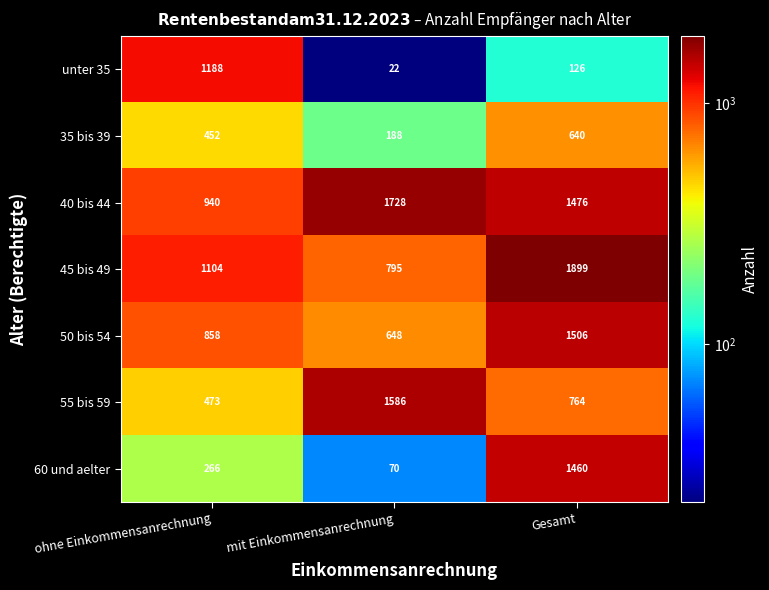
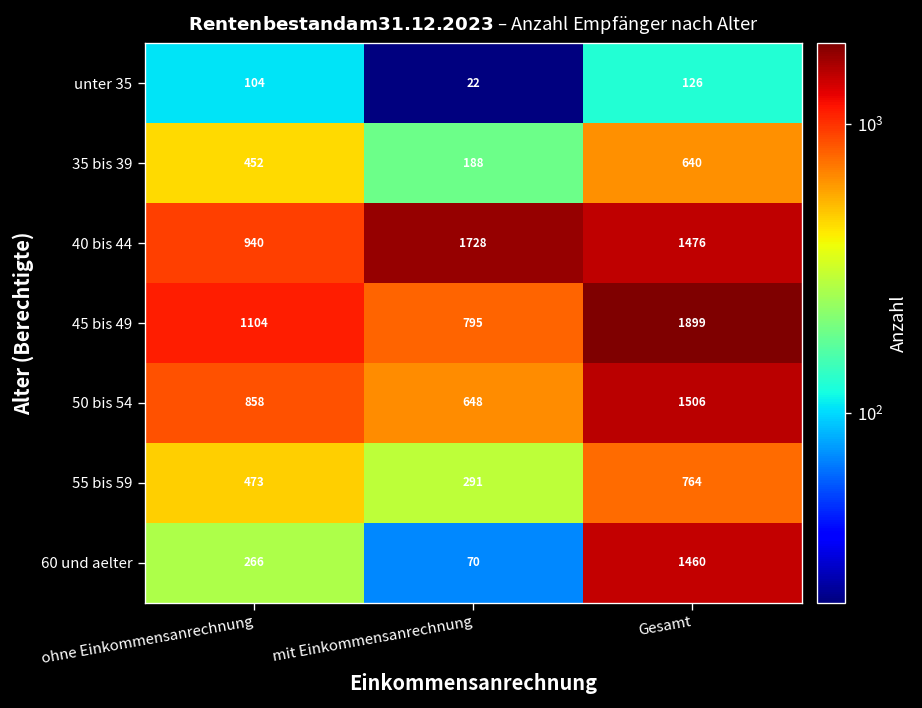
  {
    "unter 35": {
-     "ohne Einkommensanrechnung": 1188,
+     "ohne Einkommensanrechnung": 104,
      "mit Einkommensanrechnung": 22,
      "Gesamt": 126
    },
    "35 bis 39": {
      "ohne Einkommensanrechnung": 452,
      "mit Einkommensanrechnung": 188,
      "Gesamt": 640
    },
    "40 bis 44": {
      "ohne Einkommensanrechnung": 940,
      "mit Einkommensanrechnung": 1728,
      "Gesamt": 1476
    },
    "45 bis 49": {
      "ohne Einkommensanrechnung": 1104,
      "mit Einkommensanrechnung": 795,
      "Gesamt": 1899
    },
    "50 bis 54": {
      "ohne Einkommensanrechnung": 858,
      "mit Einkommensanrechnung": 648,
      "Gesamt": 1506
    },
    "55 bis 59": {
      "ohne Einkommensanrechnung": 473,
-     "mit Einkommensanrechnung": 1586,
+     "mit Einkommensanrechnung": 291,
      "Gesamt": 764
    },
    "60 und aelter": {
      "ohne Einkommensanrechnung": 266,
      "mit Einkommensanrechnung": 70,
      "Gesamt": 1460
    }
  }
